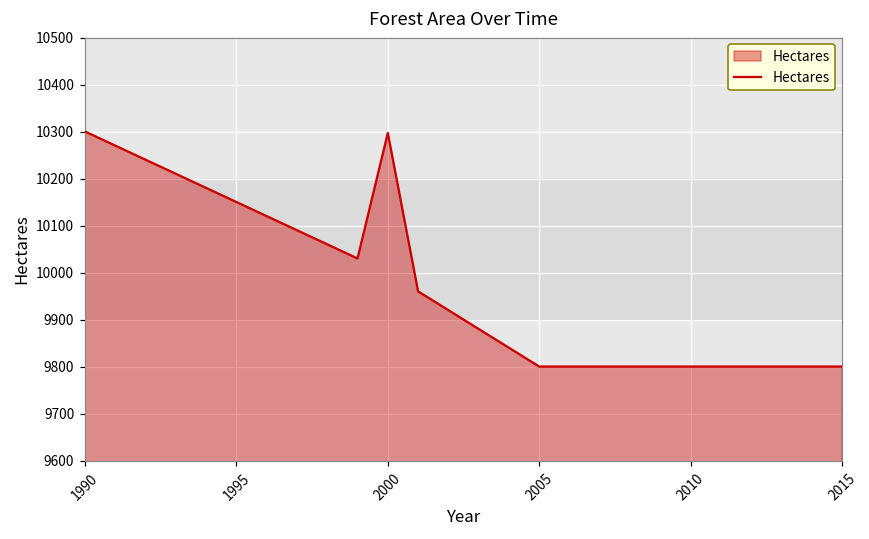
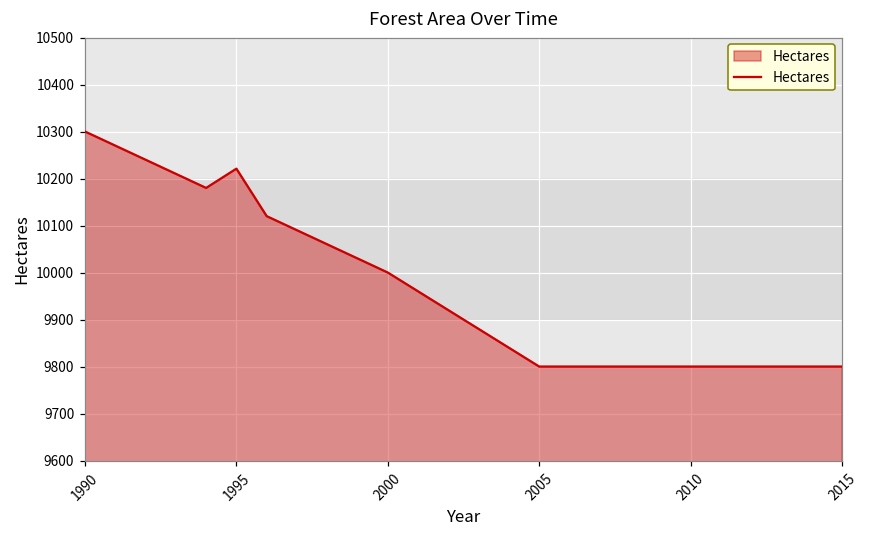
  {
    "1990": 10300,
-   "1995": 10150,
-   "2000": 10300,
+   "1995": 10220,
+   "2000": 10000,
    "2005": 9800,
    "2010": 9800,
    "2015": 9800
  }
